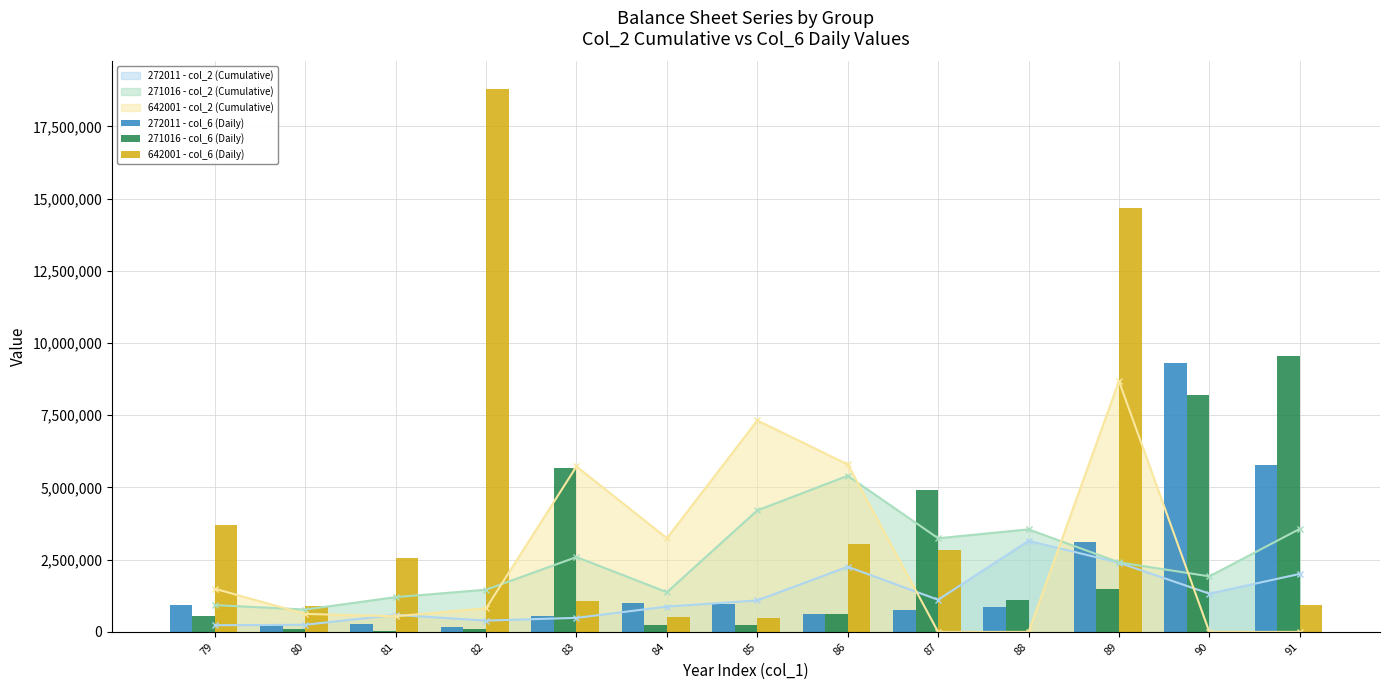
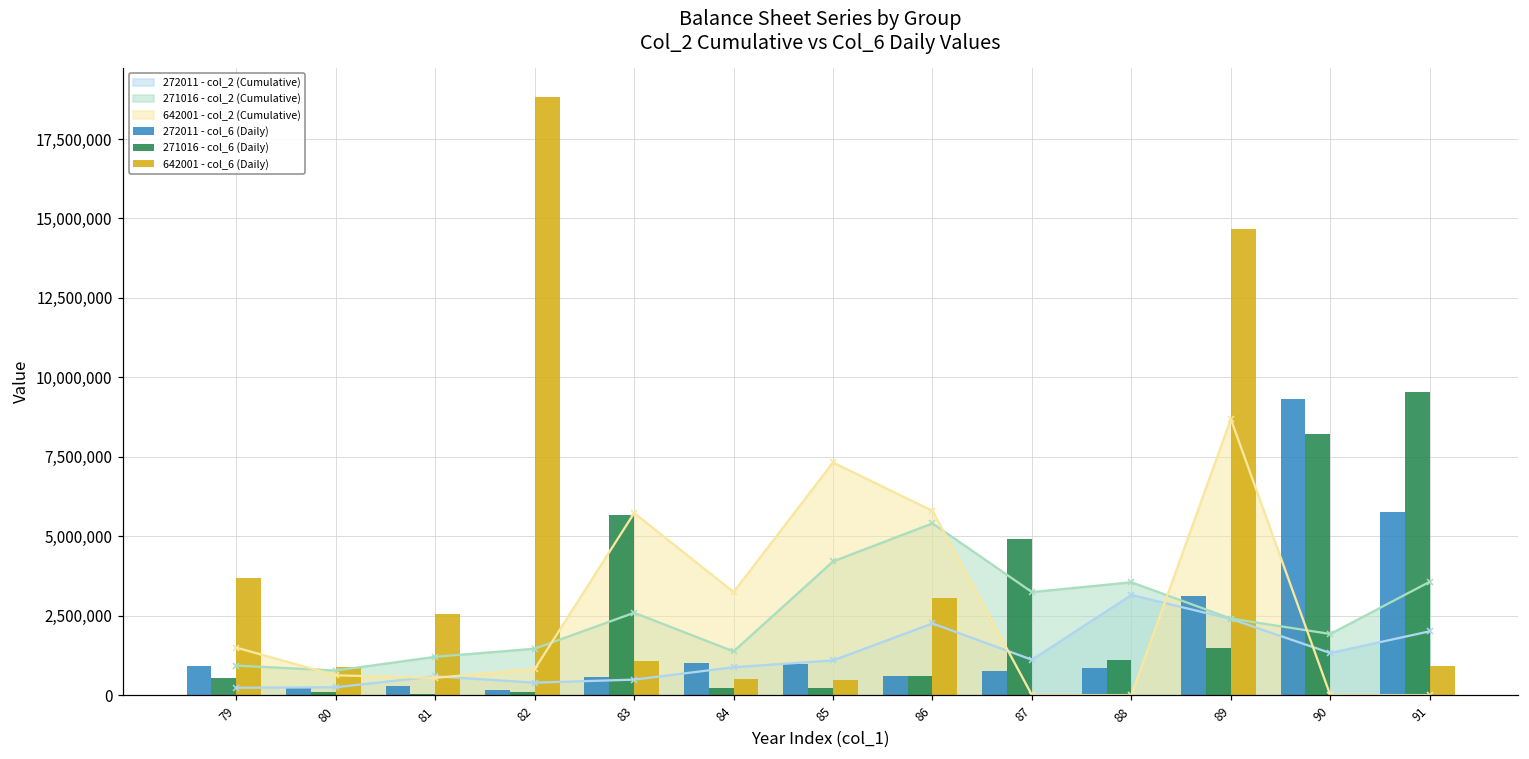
  {
    "272011 - col_6 (Daily)": {
      "79": "900,000",
      "80": "200,000",
      "81": "300,000",
      "82": "200,000",
      "83": "600,000",
      "84": "1,000,000",
      "85": "1,000,000",
      "86": "600,000",
      "87": "800,000",
      "88": "900,000",
      "89": "3,100,000",
      "90": "9,300,000",
      "91": "5,800,000"
    },
    "271016 - col_6 (Daily)": {
      "79": "500,000",
      "80": "100,000",
      "82": "100,000",
      "83": "5,700,000",
      "84": "200,000",
      "85": "200,000",
      "86": "600,000",
      "87": "4,900,000",
      "88": "1,100,000",
      "89": "1,500,000",
      "90": "8,200,000",
      "91": "9,600,000"
    },
    "642001 - col_2 (Cumulative)": {
      "79": "1,500,000",
      "80": "600,000",
      "82": "800,000",
      "83": "5,700,000",
      "84": "3,200,000",
      "85": "7,300,000",
      "86": "5,800,000",
      "87": "0",
      "88": "0",
      "89": "8,700,000",
      "90": "0",
      "91": "0"
    },
    "642001 - col_6 (Daily)": {
      "79": "3,700,000",
      "80": "900,000",
      "81": "2,600,000",
      "82": "18,800,000",
      "83": "1,100,000",
      "84": "500,000",
      "85": "500,000",
      "86": "3,100,000",
-     "87": "2,800,000",
+     "87": "0",
      "88": "0",
      "89": "14,700,000",
      "90": "0",
      "91": "900,000"
    }
  }
